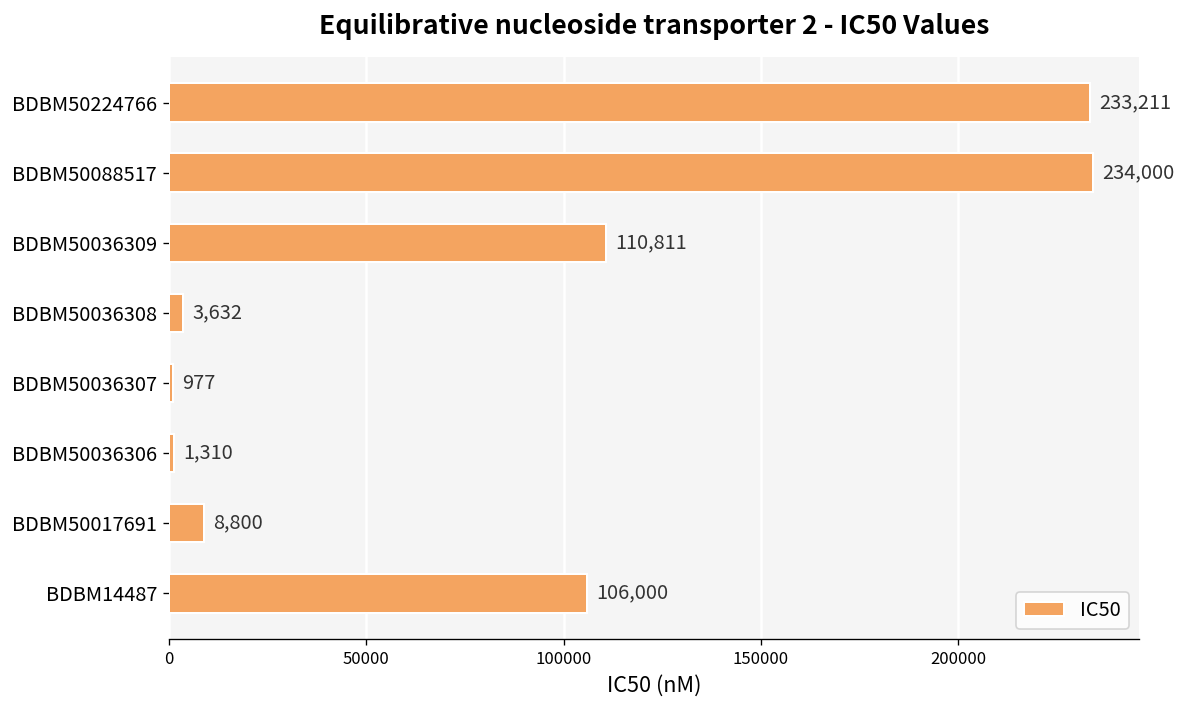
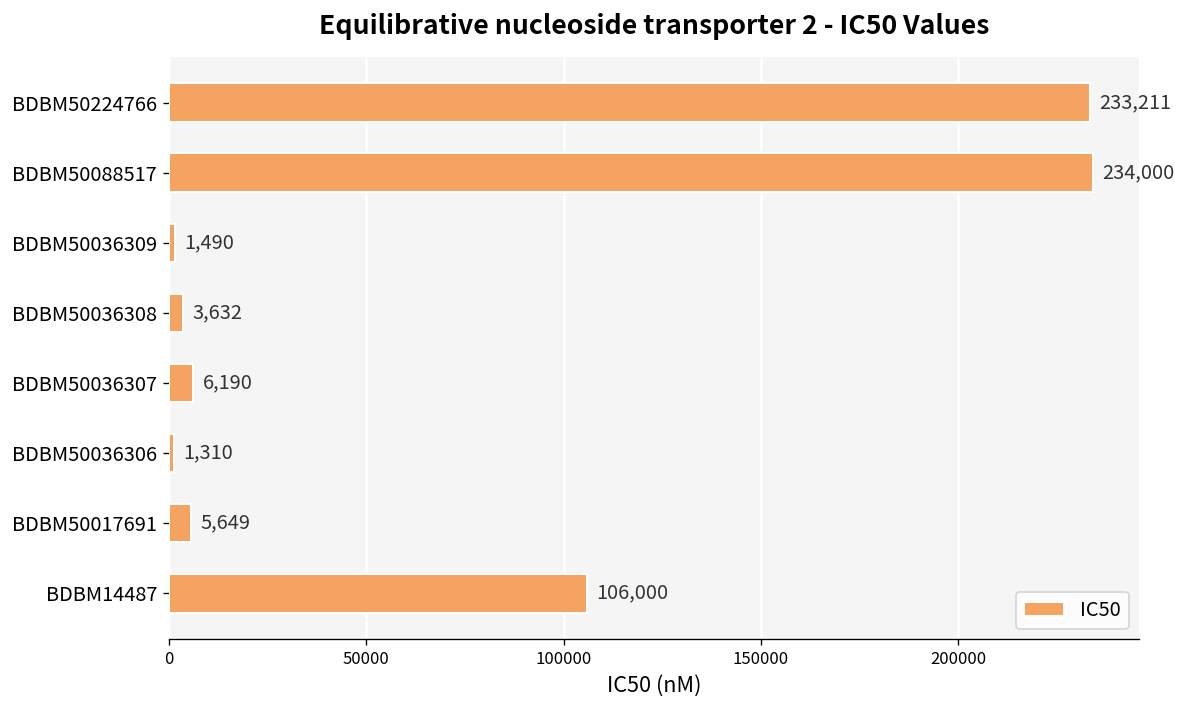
  {
    "BDBM50224766": "233,211",
    "BDBM50088517": "234,000",
-   "BDBM50036309": "110,811",
+   "BDBM50036309": "1,490",
    "BDBM50036308": "3,632",
-   "BDBM50036307": "977",
+   "BDBM50036307": "6,190",
    "BDBM50036306": "1,310",
-   "BDBM50017691": "8,800",
+   "BDBM50017691": "5,649",
    "BDBM14487": "106,000"
  }
